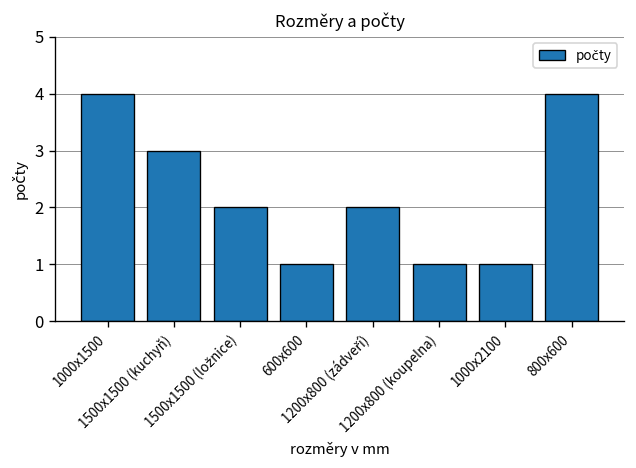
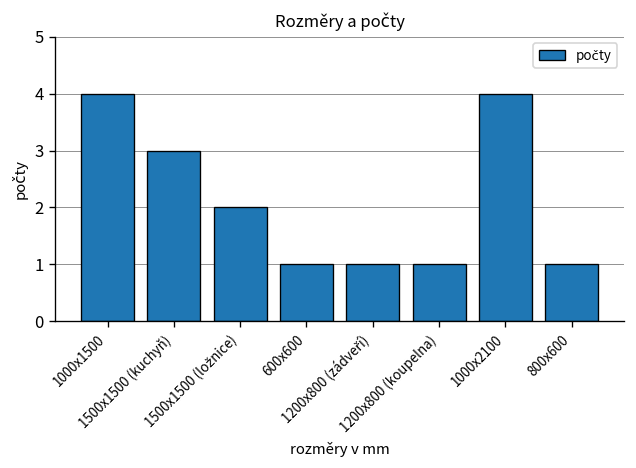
  {
    "1000x1500": 4,
    "1500x1500 (kuchyň)": 3,
    "1500x1500 (ložnice)": 2,
    "600x600": 1,
-   "1200x800 (zádveří)": 2,
+   "1200x800 (zádveří)": 1,
    "1200x800 (koupelna)": 1,
-   "1000x2100": 1,
-   "800x600": 4
+   "1000x2100": 4,
+   "800x600": 1
  }
